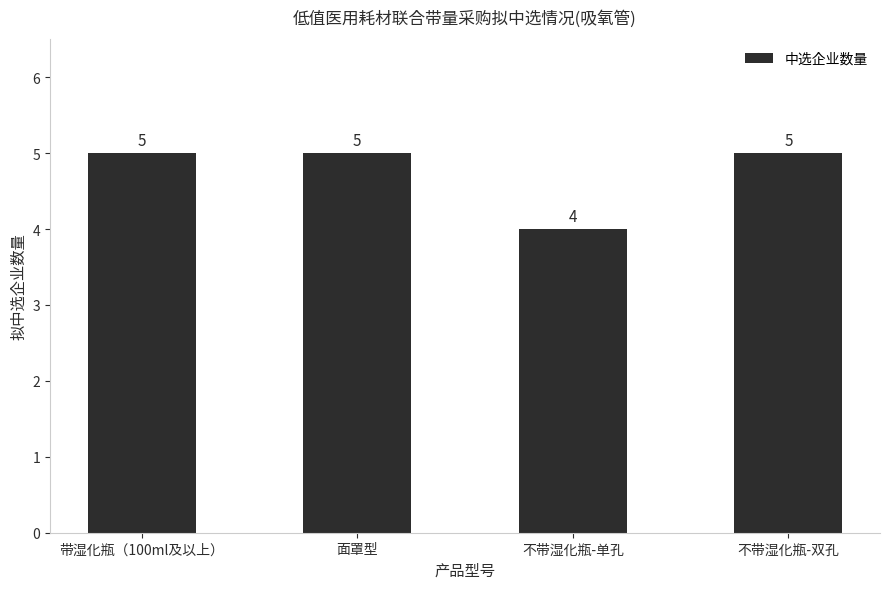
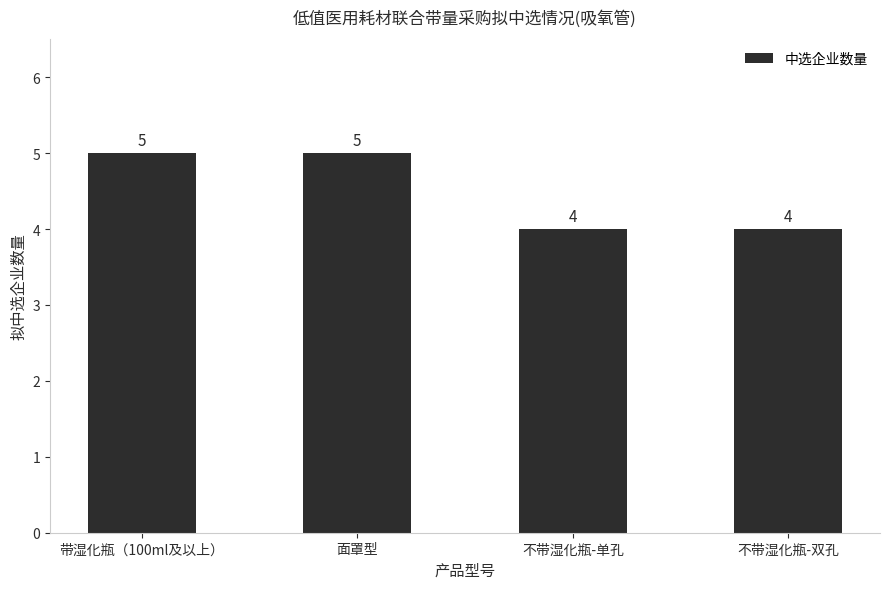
  {
    "带湿化瓶（100ml及以上）": 5,
    "面罩型": 5,
    "不带湿化瓶-单孔": 4,
-   "不带湿化瓶-双孔": 5
+   "不带湿化瓶-双孔": 4
  }
